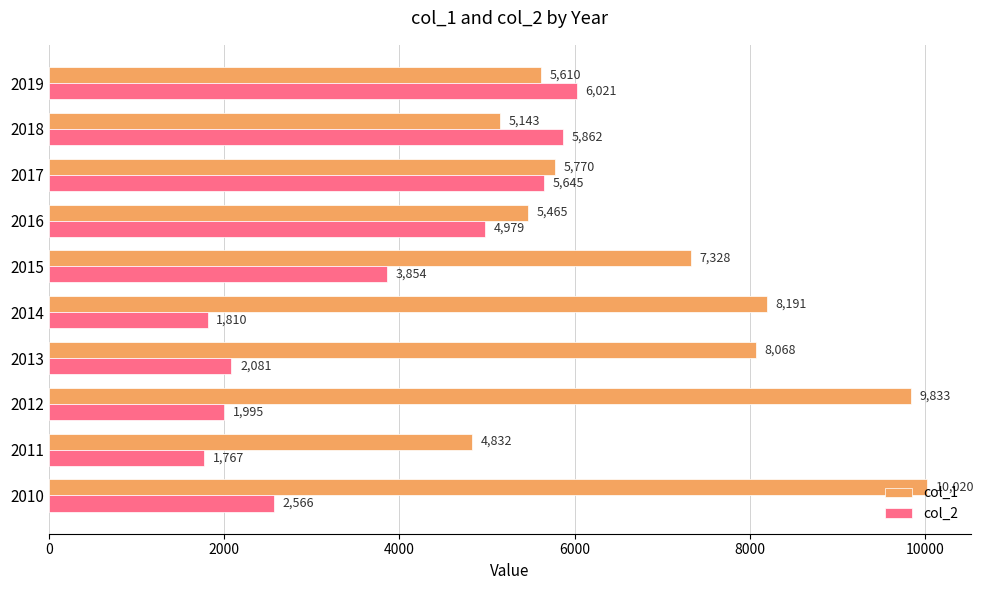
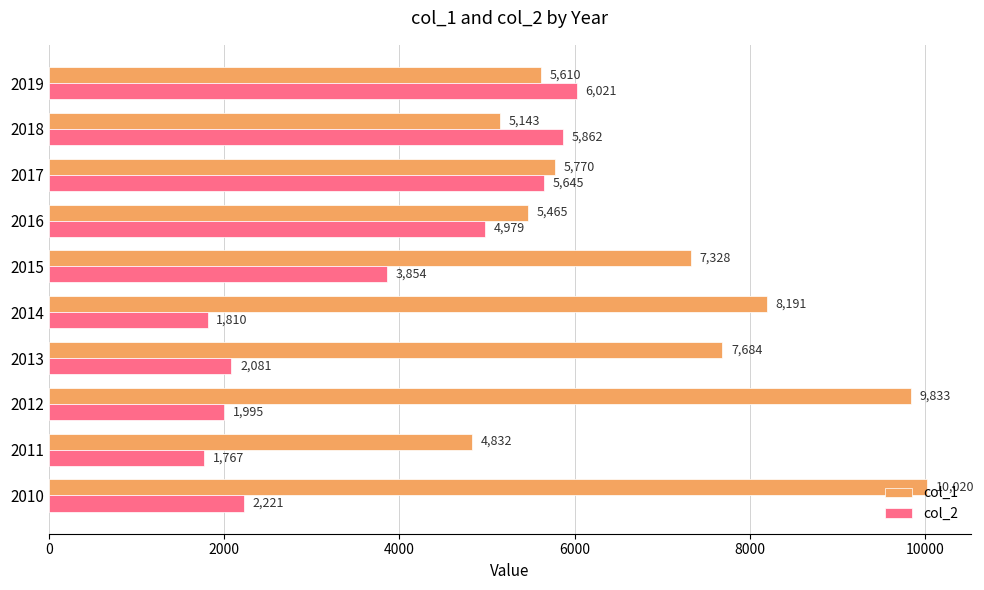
  {
    "col_1": {
      "2019": "5,610",
      "2018": "5,143",
      "2017": "5,770",
      "2016": "5,465",
      "2015": "7,328",
      "2014": "8,191",
-     "2013": "8,068",
+     "2013": "7,684",
      "2012": "9,833",
      "2011": "4,832",
      "2010": "10,020"
    },
    "col_2": {
      "2019": "6,021",
      "2018": "5,862",
      "2017": "5,645",
      "2016": "4,979",
      "2015": "3,854",
      "2014": "1,810",
      "2013": "2,081",
      "2012": "1,995",
      "2011": "1,767",
-     "2010": "2,566"
+     "2010": "2,221"
    }
  }
